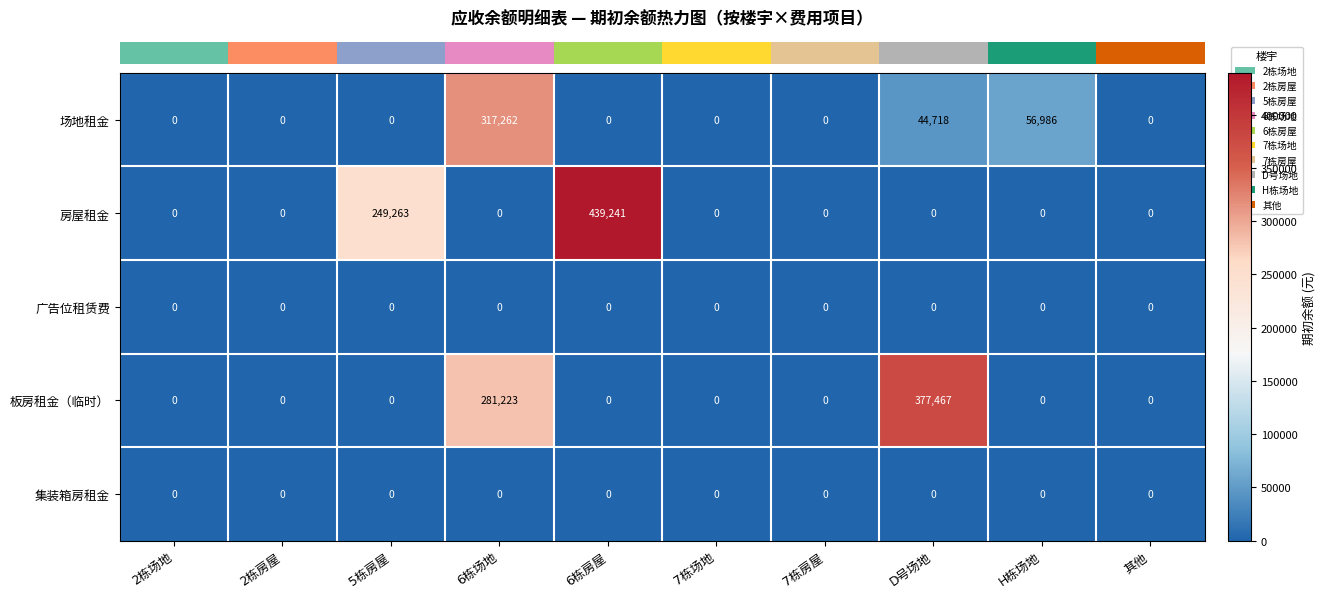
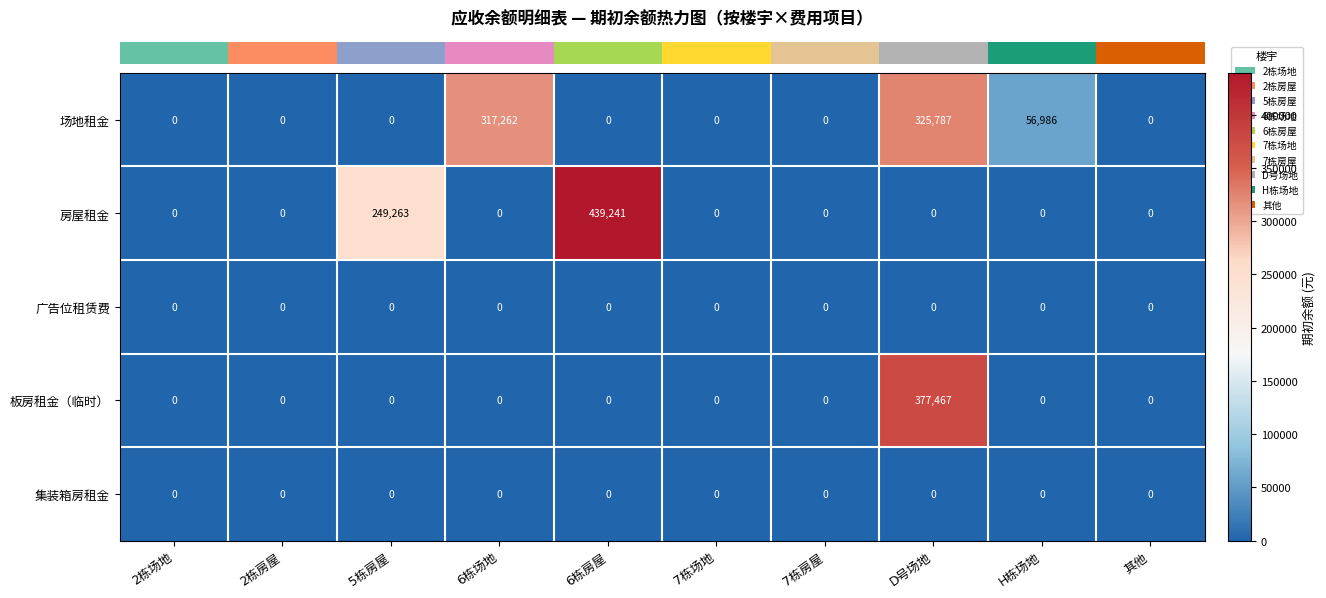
  {
    "场地租金": {
      "2栋场地": "0",
      "2栋房屋": "0",
      "5栋房屋": "0",
      "6栋场地": "317,262",
      "6栋房屋": "0",
      "7栋场地": "0",
      "7栋房屋": "0",
-     "D号场地": "44,718",
+     "D号场地": "325,787",
      "H栋场地": "56,986",
      "其他": "0"
    },
    "房屋租金": {
      "2栋场地": "0",
      "2栋房屋": "0",
      "5栋房屋": "249,263",
      "6栋场地": "0",
      "6栋房屋": "439,241",
      "7栋场地": "0",
      "7栋房屋": "0",
      "D号场地": "0",
      "H栋场地": "0",
      "其他": "0"
    },
    "广告位租赁费": {
      "2栋场地": "0",
      "2栋房屋": "0",
      "5栋房屋": "0",
      "6栋场地": "0",
      "6栋房屋": "0",
      "7栋场地": "0",
      "7栋房屋": "0",
      "D号场地": "0",
      "H栋场地": "0",
      "其他": "0"
    },
    "板房租金（临时）": {
      "2栋场地": "0",
      "2栋房屋": "0",
      "5栋房屋": "0",
-     "6栋场地": "281,223",
+     "6栋场地": "0",
      "6栋房屋": "0",
      "7栋场地": "0",
      "7栋房屋": "0",
      "D号场地": "377,467",
      "H栋场地": "0",
      "其他": "0"
    },
    "集装箱房租金": {
      "2栋场地": "0",
      "2栋房屋": "0",
      "5栋房屋": "0",
      "6栋场地": "0",
      "6栋房屋": "0",
      "7栋场地": "0",
      "7栋房屋": "0",
      "D号场地": "0",
      "H栋场地": "0",
      "其他": "0"
    }
  }
